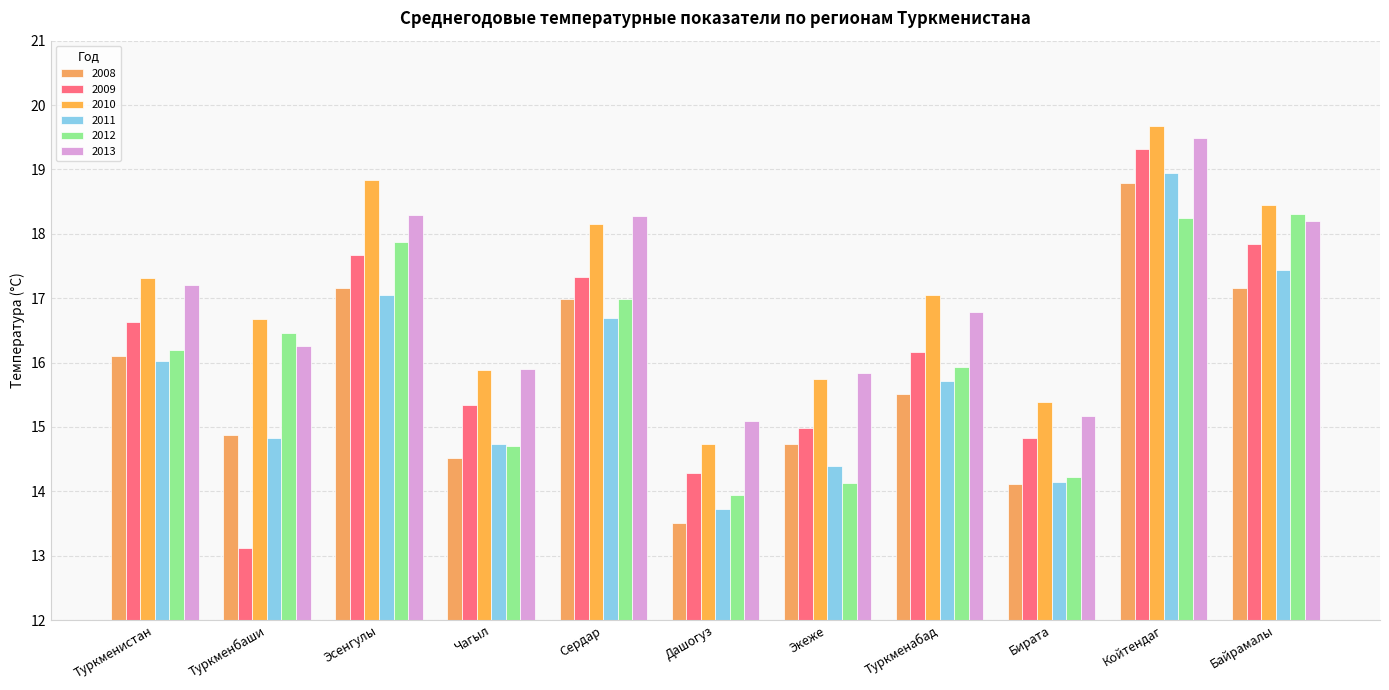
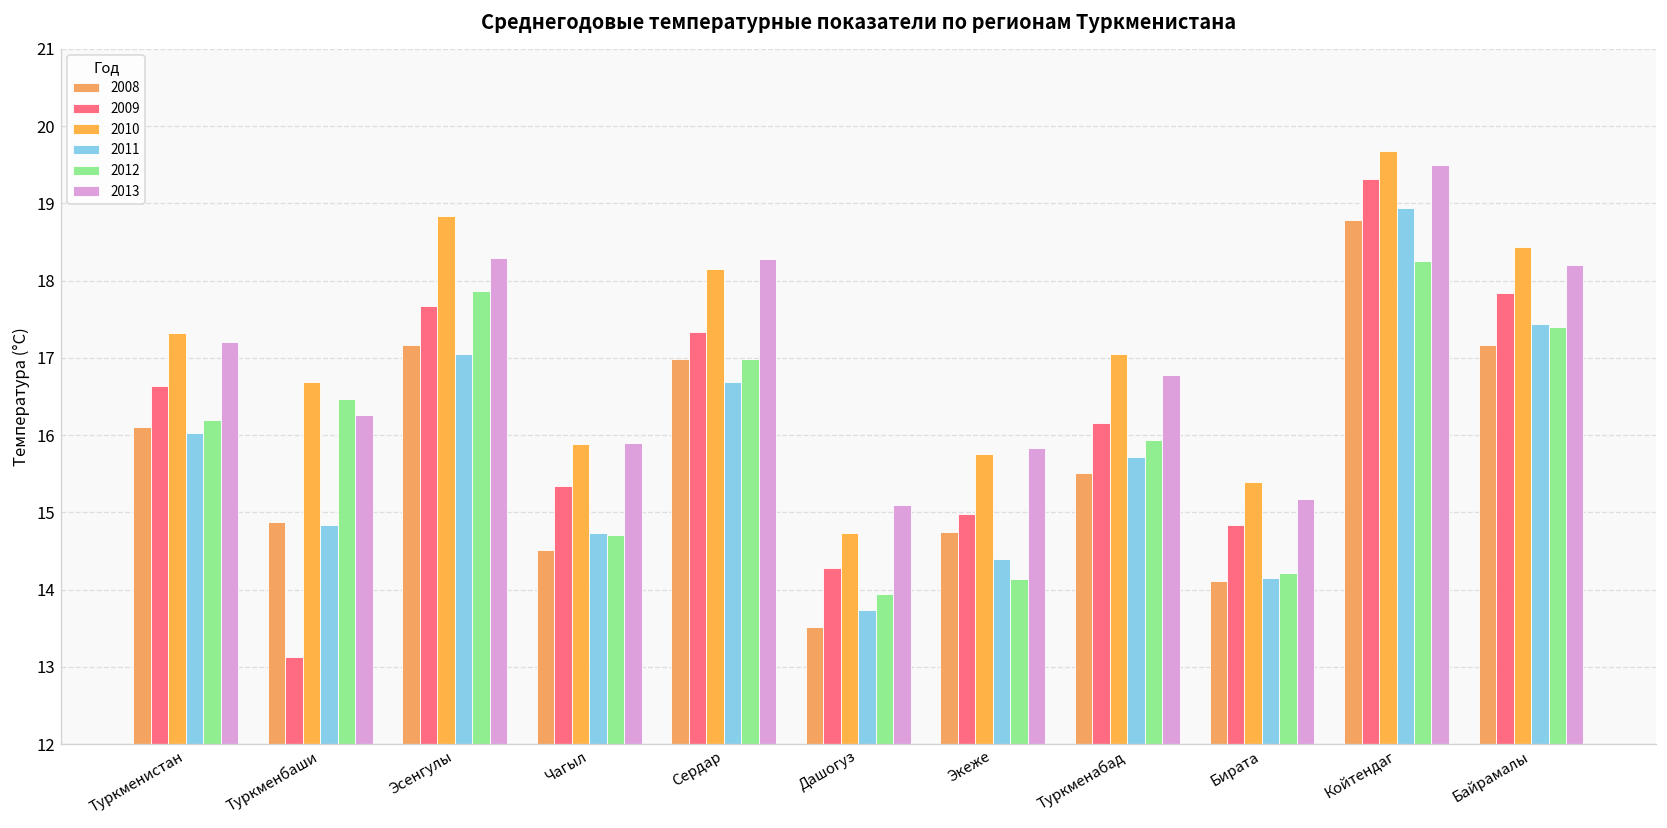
  {
    "2009": {
      "Туркменистан": 16.6,
      "Туркменбаши": 13.1,
      "Эсенгулы": 17.7,
      "Чагыл": 15.3,
      "Сердар": 17.3,
      "Дашогуз": 14.3,
      "Экеже": 15.0,
      "Туркменабад": 16.2,
      "Бирата": 14.8,
      "Койтендаг": 19.3,
      "Байрамалы": 17.8
    },
    "2011": {
      "Туркменистан": 16.0,
      "Туркменбаши": 14.8,
      "Эсенгулы": 17.1,
      "Чагыл": 14.7,
      "Сердар": 16.7,
      "Дашогуз": 13.7,
      "Экеже": 14.4,
      "Туркменабад": 15.7,
      "Бирата": 14.2,
      "Койтендаг": 18.9,
      "Байрамалы": 17.4
    },
    "2012": {
      "Туркменистан": 16.2,
      "Туркменбаши": 16.5,
      "Эсенгулы": 17.9,
      "Чагыл": 14.7,
      "Сердар": 17.0,
      "Дашогуз": 13.9,
      "Экеже": 14.1,
      "Туркменабад": 15.9,
      "Бирата": 14.2,
      "Койтендаг": 18.3,
-     "Байрамалы": 18.3
+     "Байрамалы": 17.4
    },
    "2013": {
      "Туркменистан": 17.2,
      "Туркменбаши": 16.3,
      "Эсенгулы": 18.3,
      "Чагыл": 15.9,
      "Сердар": 18.3,
      "Дашогуз": 15.1,
      "Экеже": 15.8,
      "Туркменабад": 16.8,
      "Бирата": 15.2,
      "Койтендаг": 19.5,
      "Байрамалы": 18.2
    }
  }
